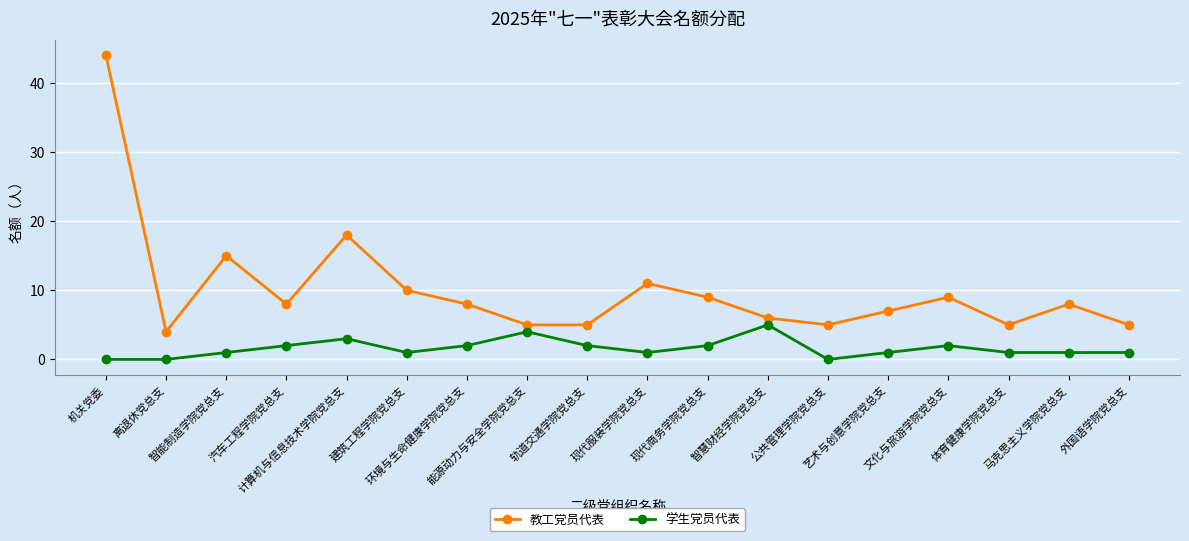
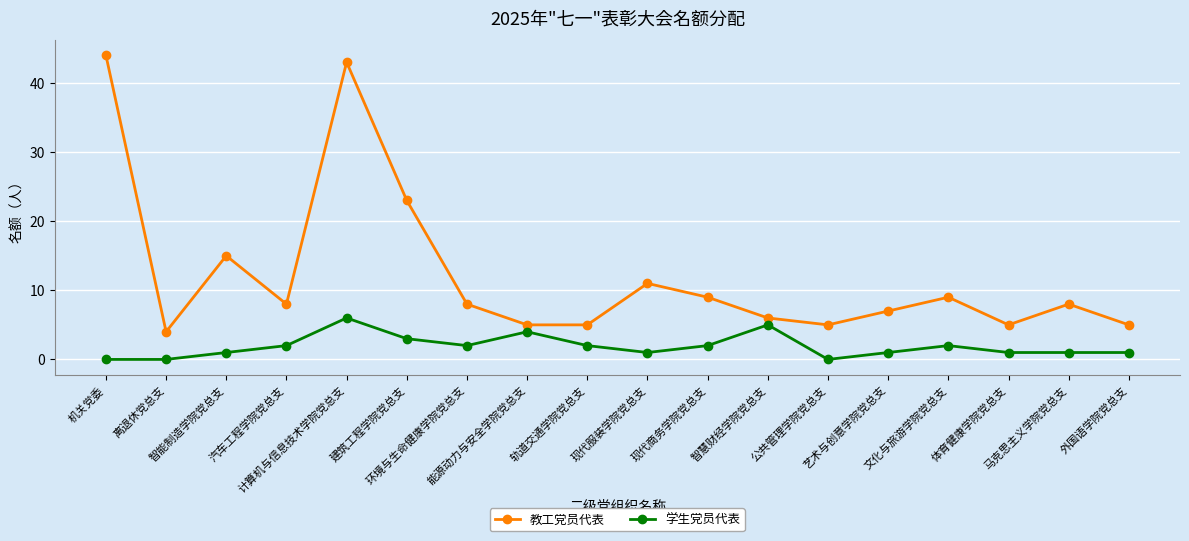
  {
    "教工党员代表": {
      "机关党委": 44,
      "离退休党总支": 4,
      "智能制造学院党总支": 15,
      "汽车工程学院党总支": 8,
-     "计算机与信息技术学院党总支": 18,
-     "建筑工程学院党总支": 10,
+     "计算机与信息技术学院党总支": 43,
+     "建筑工程学院党总支": 23,
      "环境与生命健康学院党总支": 8,
      "能源动力与安全学院党总支": 5,
      "轨道交通学院党总支": 5,
      "现代服装学院党总支": 11,
      "现代商务学院党总支": 9,
      "智慧财经学院党总支": 6,
      "公共管理学院党总支": 5,
      "艺术与创意学院党总支": 7,
      "文化与旅游学院党总支": 9,
      "体育健康学院党总支": 5,
      "马克思主义学院党总支": 8,
      "外国语学院党总支": 5
    },
    "学生党员代表": {
      "机关党委": 0,
      "离退休党总支": 0,
      "智能制造学院党总支": 1,
      "汽车工程学院党总支": 2,
-     "计算机与信息技术学院党总支": 3,
-     "建筑工程学院党总支": 1,
+     "计算机与信息技术学院党总支": 6,
+     "建筑工程学院党总支": 3,
      "环境与生命健康学院党总支": 2,
      "能源动力与安全学院党总支": 4,
      "轨道交通学院党总支": 2,
      "现代服装学院党总支": 1,
      "现代商务学院党总支": 2,
      "智慧财经学院党总支": 5,
      "公共管理学院党总支": 0,
      "艺术与创意学院党总支": 1,
      "文化与旅游学院党总支": 2,
      "体育健康学院党总支": 1,
      "马克思主义学院党总支": 1,
      "外国语学院党总支": 1
    }
  }
